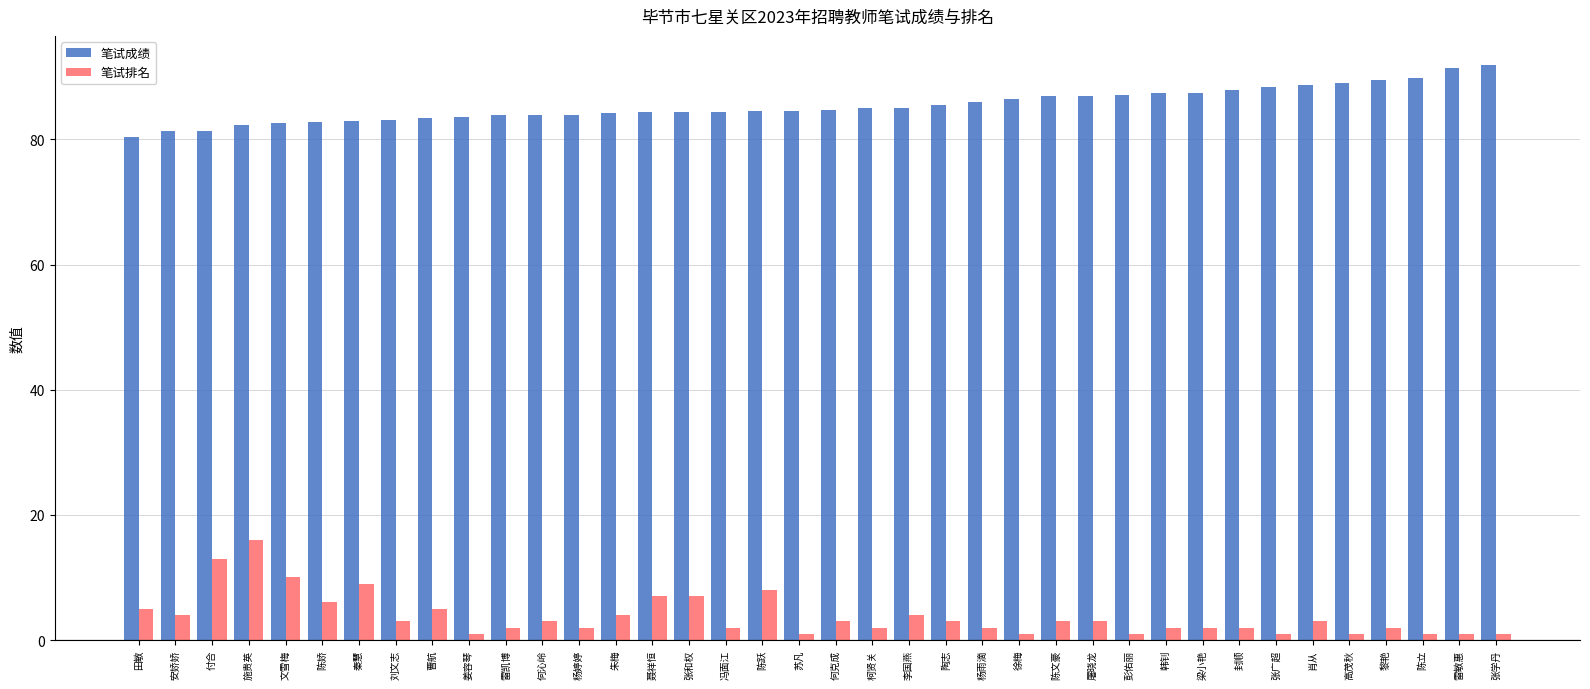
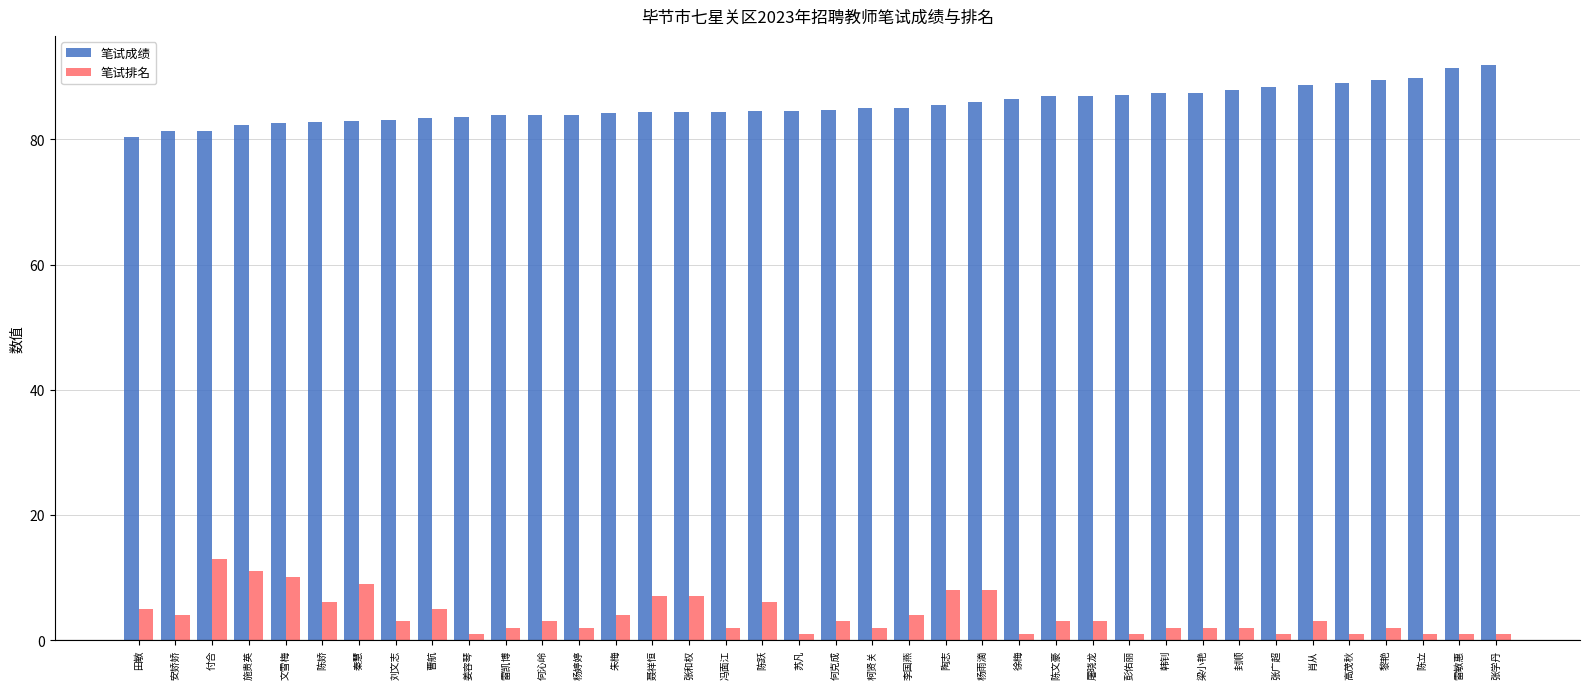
  {
    "笔试成绩": {
      "田敏": 80,
      "安娇娇": 81,
      "付合": 81,
      "施贵英": 82,
      "文雪梅": 83,
      "陈娇": 83,
      "秦慧": 83,
      "刘文志": 83,
      "曹航": 83,
      "姜容琴": 84,
      "雷凯博": 84,
      "何沁岭": 84,
      "杨婷婷": 84,
      "朱梅": 84,
      "聂祥恒": 84,
      "张和权": 84,
      "冯面江": 84,
      "陈跃": 85,
      "苏凡": 85,
      "何克成": 85,
      "柯贤关": 85,
      "李国燕": 85,
      "陶志": 86,
      "杨雨滴": 86,
      "徐梅": 87,
      "陈文豪": 87,
      "屠晓龙": 87,
      "彭佑丽": 87,
      "韩钊": 87,
      "梁小艳": 87,
      "封顺": 88,
      "张广超": 88,
      "肖从": 89,
      "高茂秋": 89,
      "黎艳": 90,
      "陈立": 90,
      "雷敏惠": 91,
      "张学丹": 92
    },
    "笔试排名": {
      "田敏": 5,
      "安娇娇": 4,
      "付合": 13,
-     "施贵英": 16,
+     "施贵英": 11,
      "文雪梅": 10,
      "陈娇": 6,
      "秦慧": 9,
      "刘文志": 3,
      "曹航": 5,
      "姜容琴": 1,
      "雷凯博": 2,
      "何沁岭": 3,
      "杨婷婷": 2,
      "朱梅": 4,
      "聂祥恒": 7,
      "张和权": 7,
      "冯面江": 2,
-     "陈跃": 8,
+     "陈跃": 6,
      "苏凡": 1,
      "何克成": 3,
      "柯贤关": 2,
      "李国燕": 4,
-     "陶志": 3,
-     "杨雨滴": 2,
+     "陶志": 8,
+     "杨雨滴": 8,
      "徐梅": 1,
      "陈文豪": 3,
      "屠晓龙": 3,
      "彭佑丽": 1,
      "韩钊": 2,
      "梁小艳": 2,
      "封顺": 2,
      "张广超": 1,
      "肖从": 3,
      "高茂秋": 1,
      "黎艳": 2,
      "陈立": 1,
      "雷敏惠": 1,
      "张学丹": 1
    }
  }
